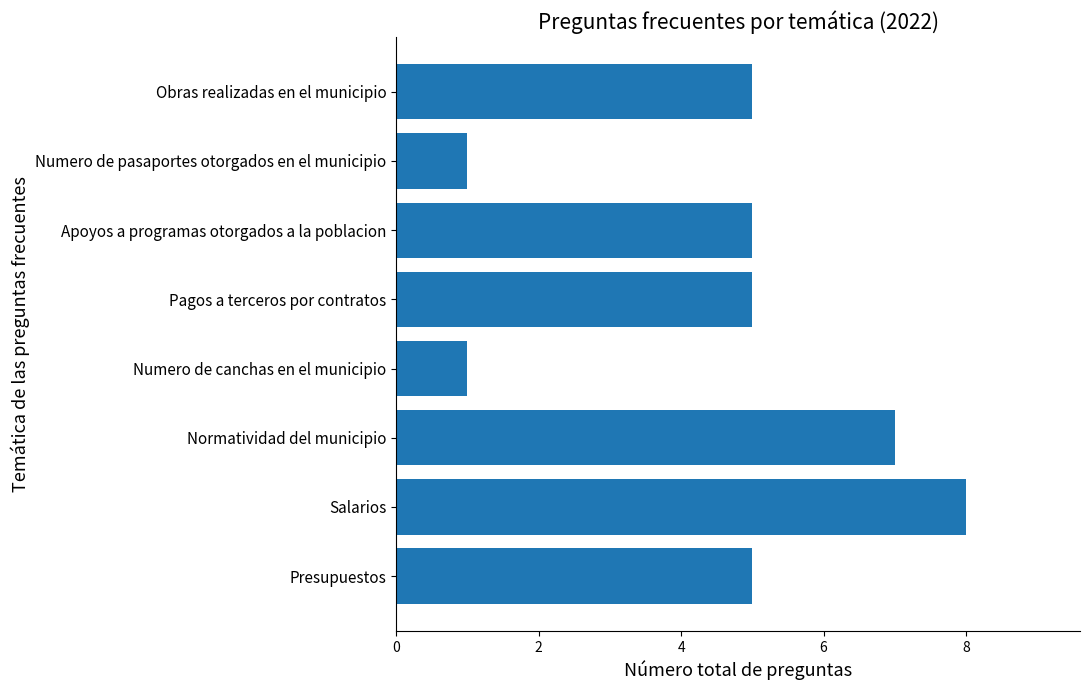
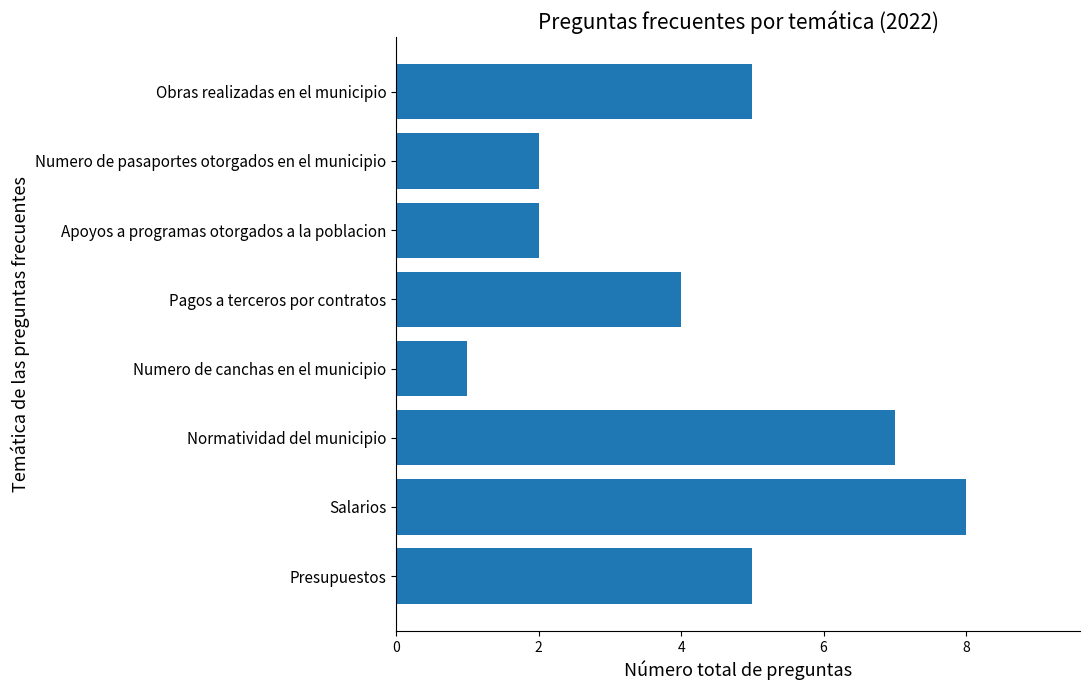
  {
    "Obras realizadas en el municipio": 5,
-   "Numero de pasaportes otorgados en el municipio": 1,
-   "Apoyos a programas otorgados a la poblacion": 5,
-   "Pagos a terceros por contratos": 5,
+   "Numero de pasaportes otorgados en el municipio": 2,
+   "Apoyos a programas otorgados a la poblacion": 2,
+   "Pagos a terceros por contratos": 4,
    "Numero de canchas en el municipio": 1,
    "Normatividad del municipio": 7,
    "Salarios": 8,
    "Presupuestos": 5
  }
